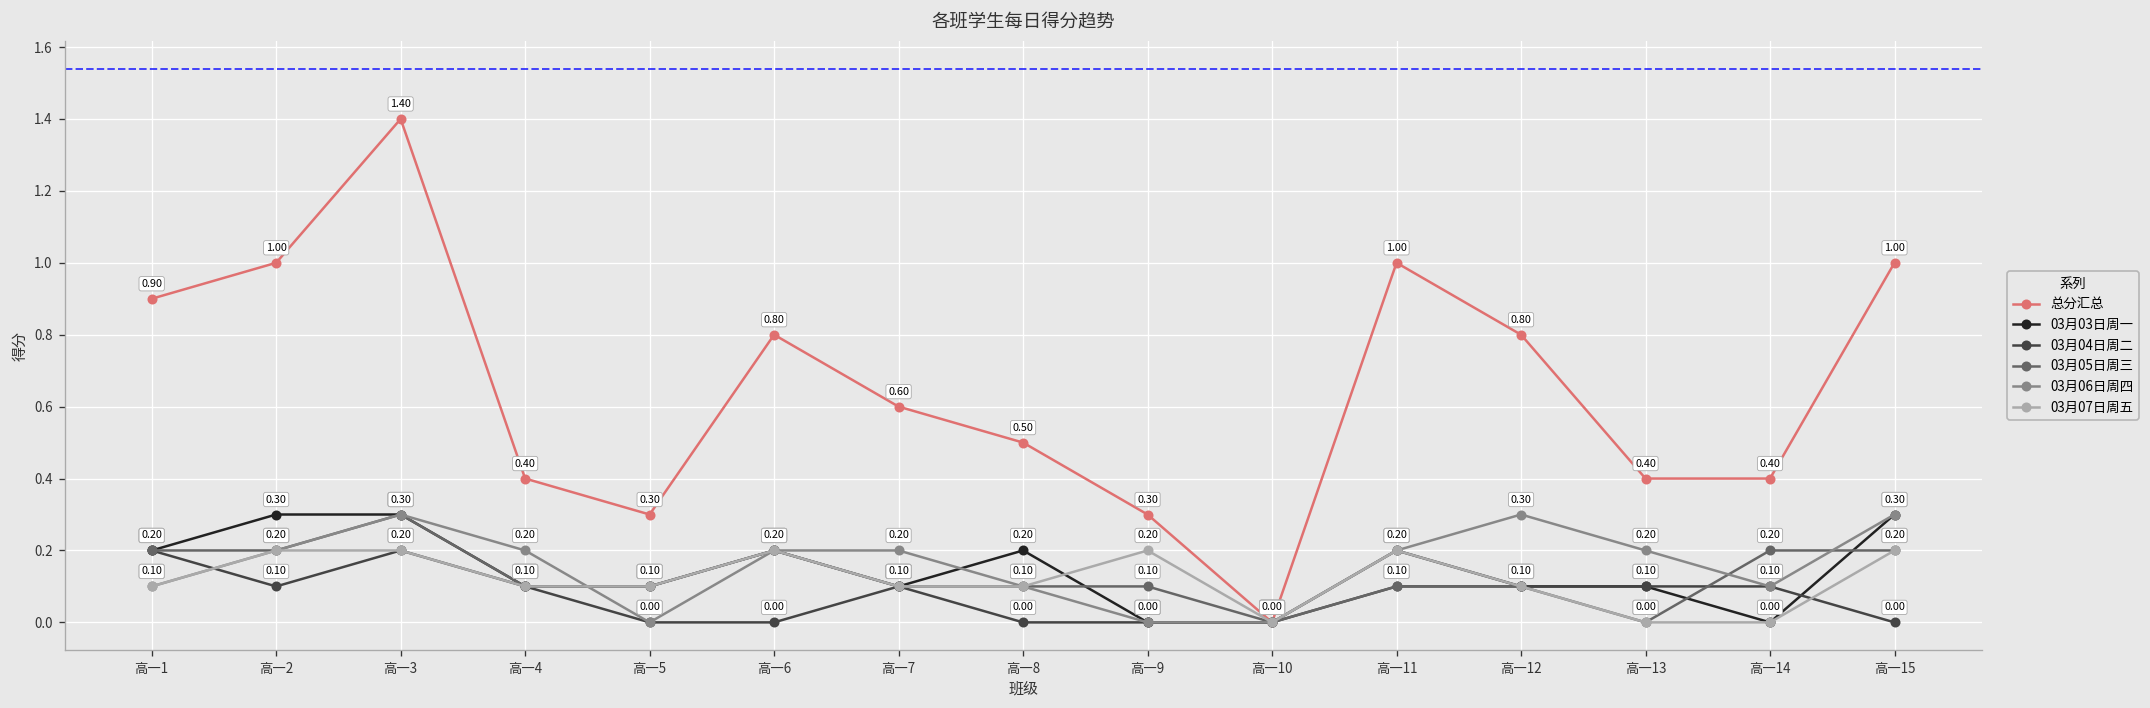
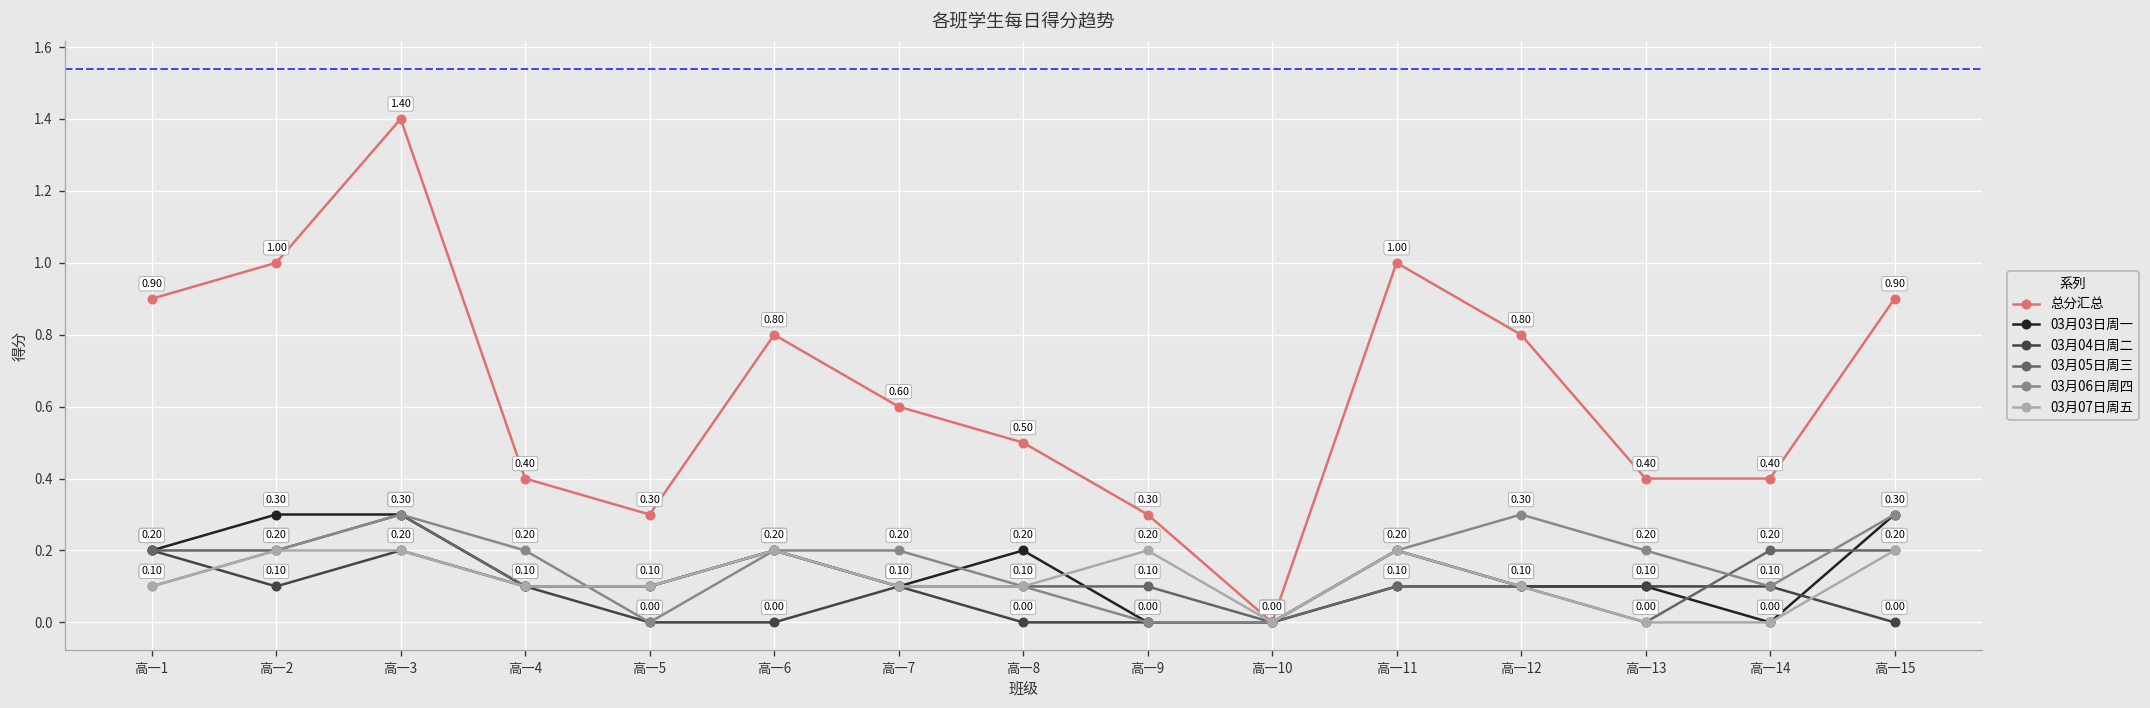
  {
    "总分汇总": {
-     "高一15": 1.00
+     "高一15": 0.90
    }
  }
